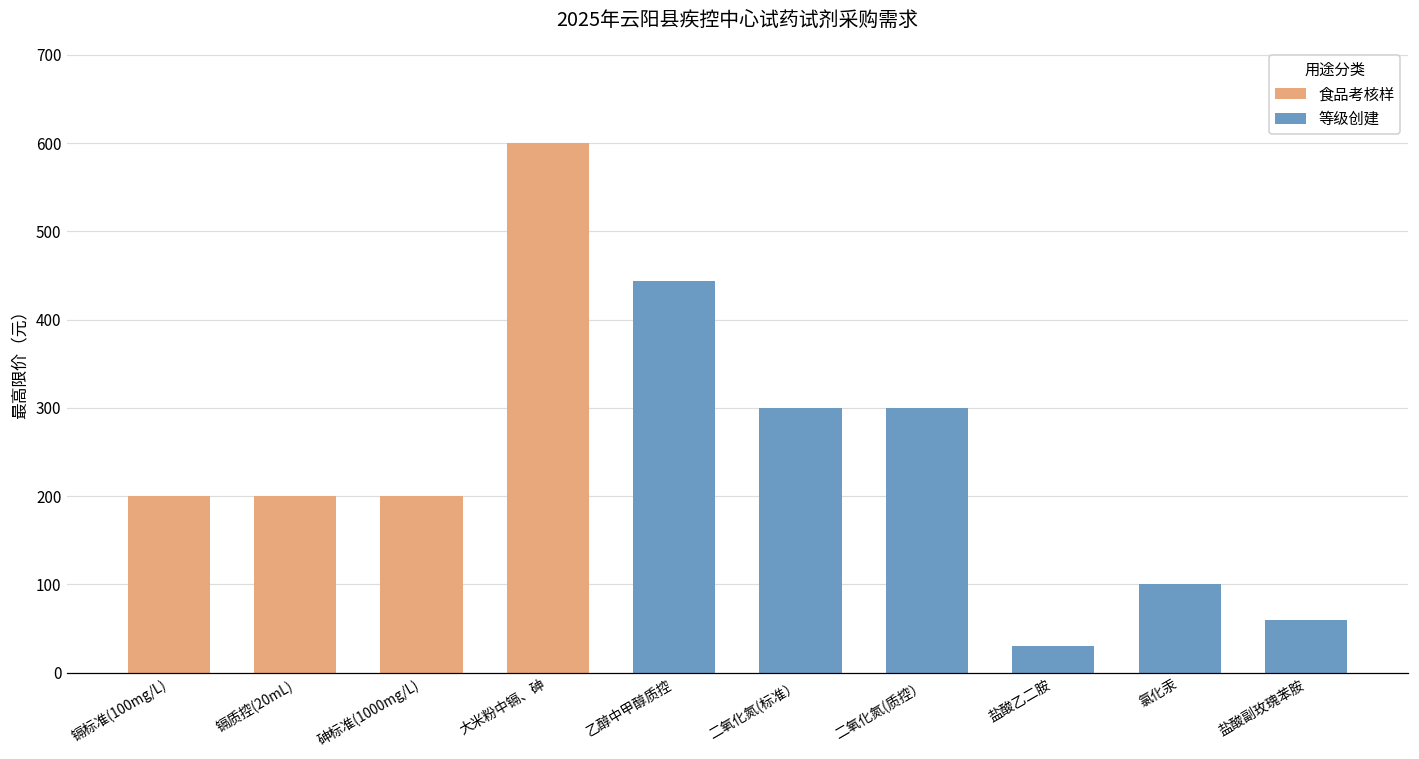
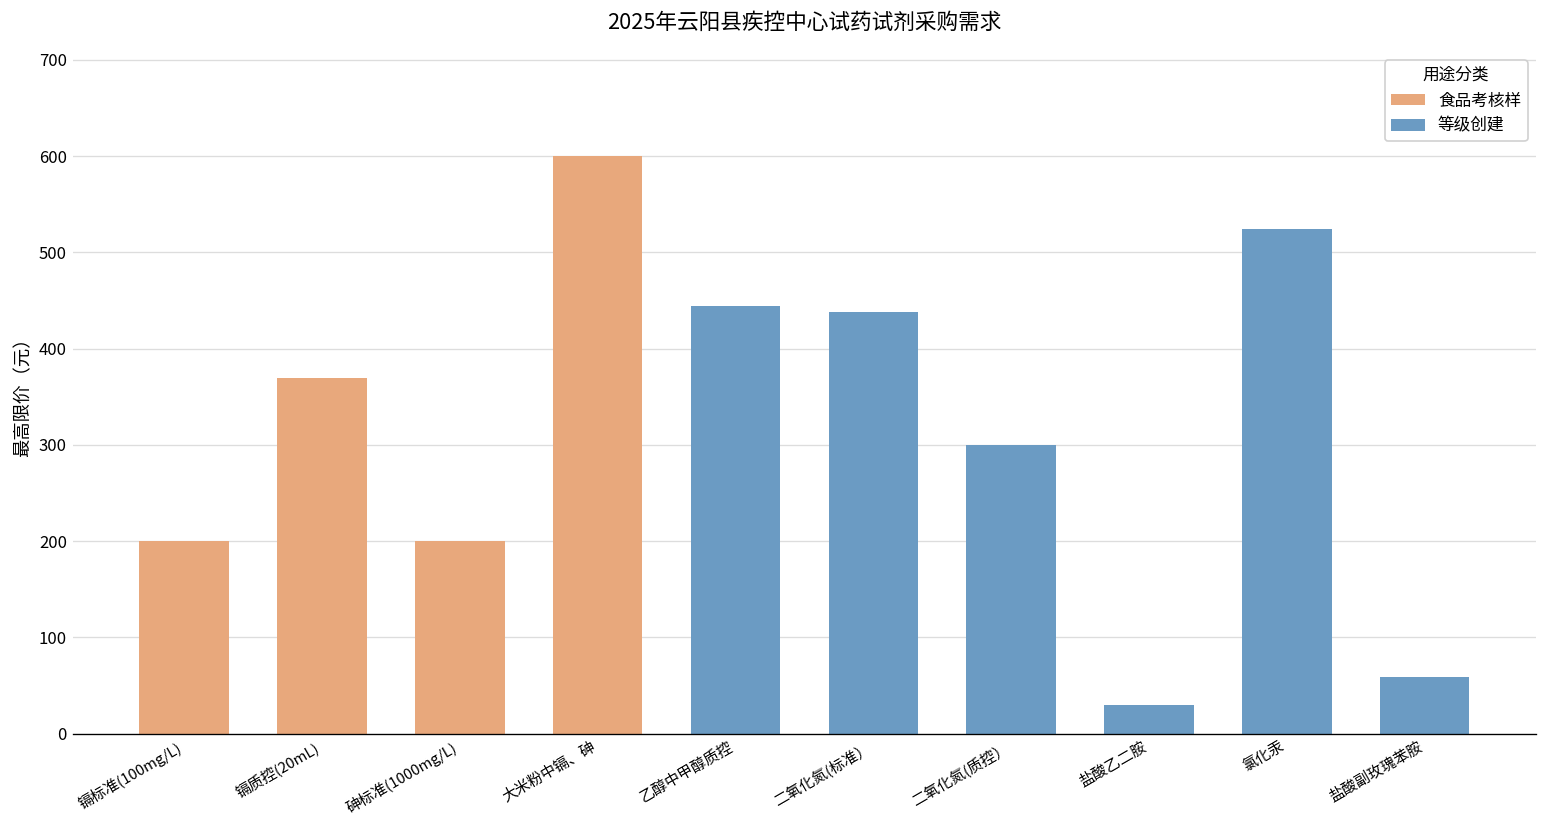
  {
    "食品考核样": {
      "镉标准(100mg/L)": 200,
-     "镉质控(20mL)": 200,
+     "镉质控(20mL)": 370,
      "砷标准(1000mg/L)": 200,
      "大米粉中镉、砷": 600
    },
    "等级创建": {
      "乙醇中甲醇质控": 440,
-     "二氧化氮(标准）": 300,
+     "二氧化氮(标准）": 440,
      "二氧化氮(质控）": 300,
      "盐酸乙二胺": 30,
-     "氯化汞": 100,
+     "氯化汞": 520,
      "盐酸副玫瑰苯胺": 60
    }
  }
